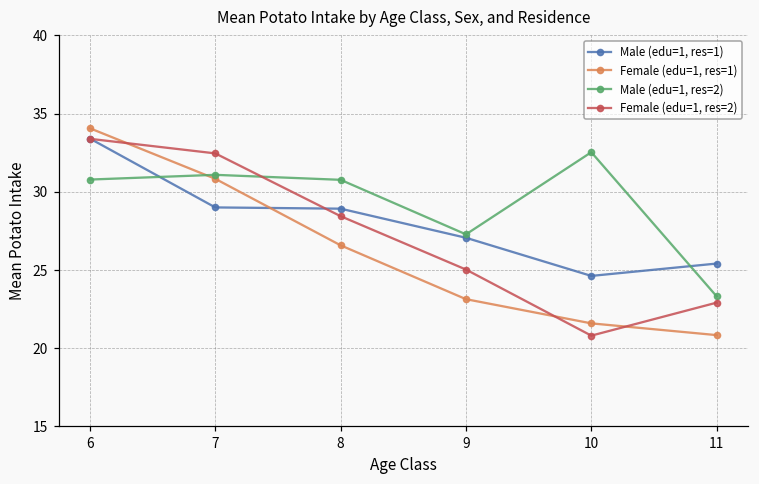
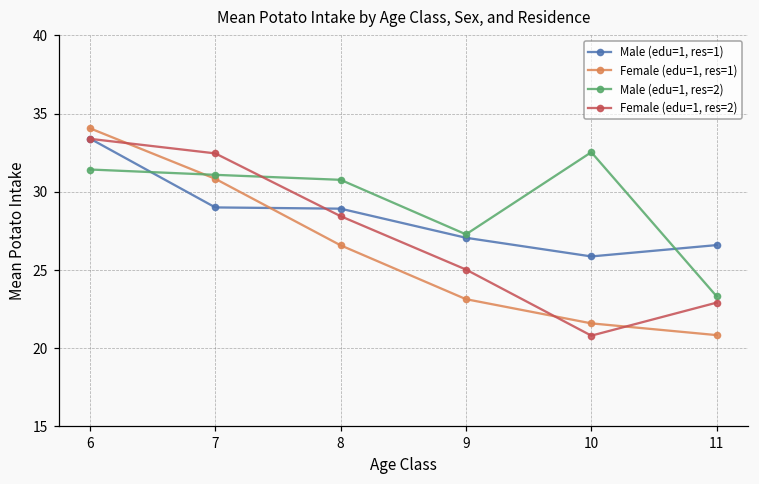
  {
    "Male (edu=1, res=1)": {
      "7": 29.0,
      "8": 28.9,
      "9": 27.1,
-     "10": 24.6,
-     "11": 25.4
+     "10": 25.9,
+     "11": 26.6
    },
    "Male (edu=1, res=2)": {
-     "6": 30.8,
+     "6": 31.4,
      "7": 31.1,
      "8": 30.8,
      "9": 27.3,
      "10": 32.5,
      "11": 23.3
    }
  }
